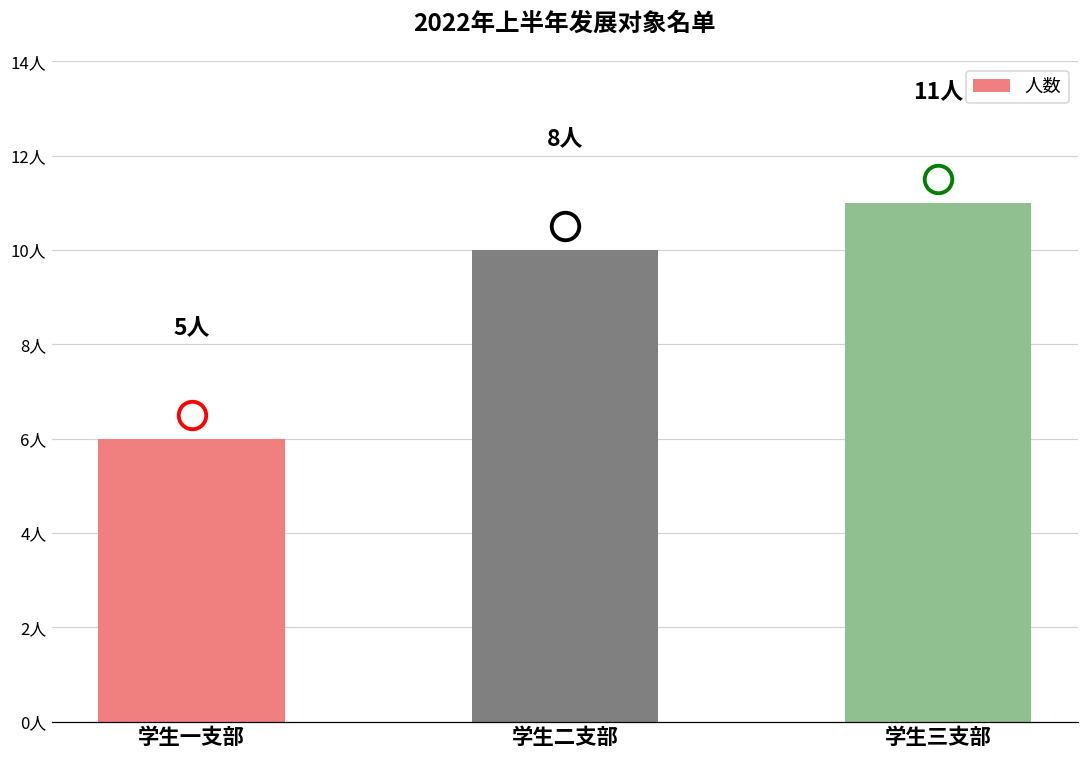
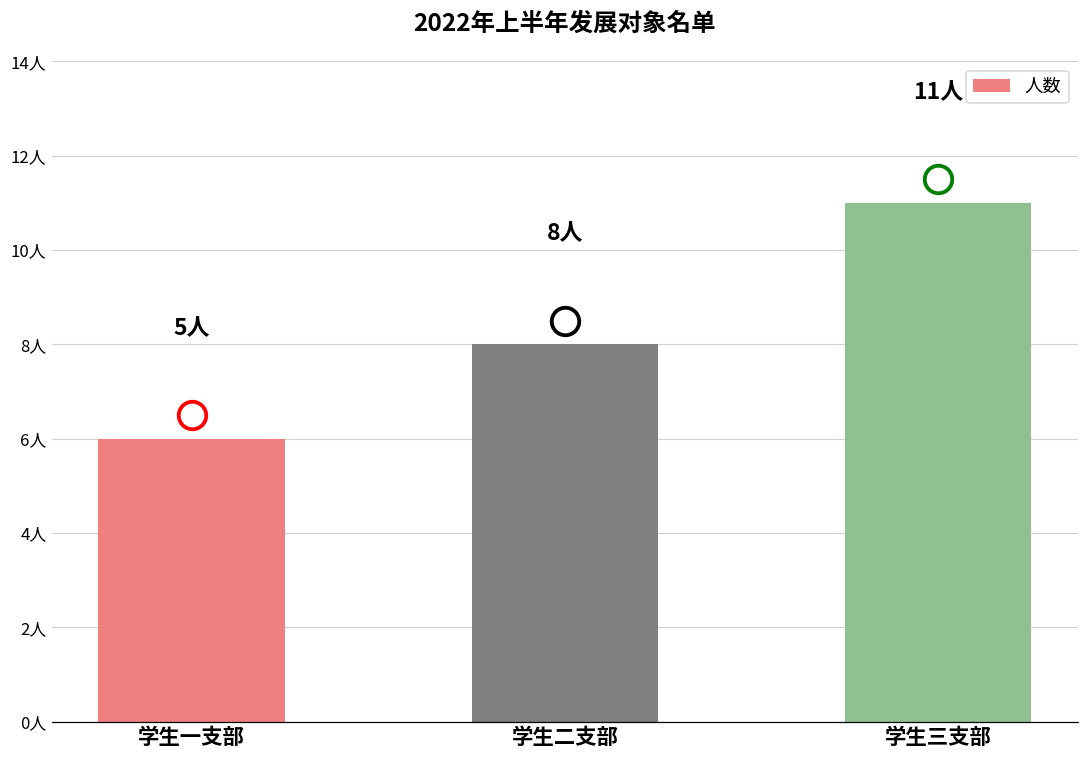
  {
    "人数": {
      "学生一支部": "6人",
-     "学生二支部": "10人",
+     "学生二支部": "8人",
      "学生三支部": "11人"
    }
  }
